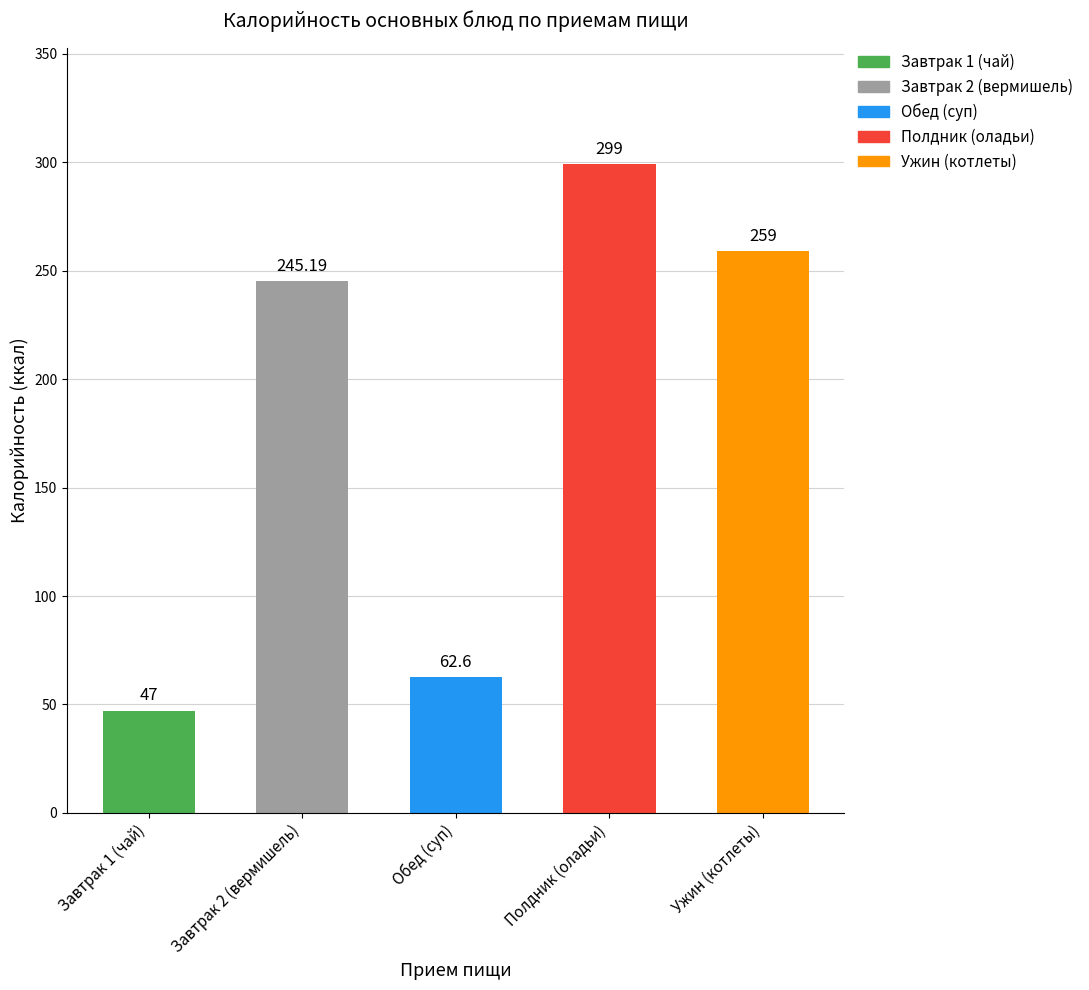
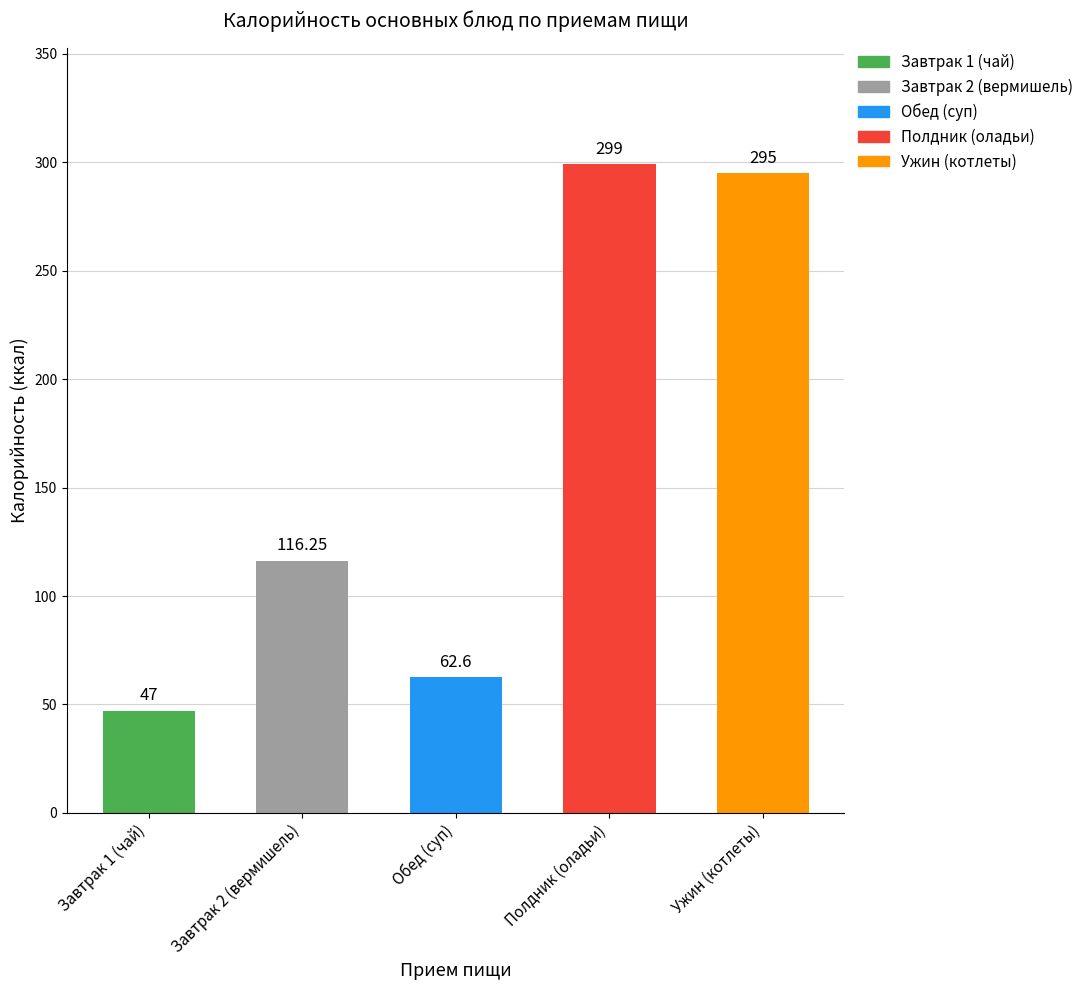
  {
    "Завтрак 1 (чай)": 47,
-   "Завтрак 2 (вермишель)": 245.19,
+   "Завтрак 2 (вермишель)": 116.25,
    "Обед (суп)": 62.6,
    "Полдник (оладьи)": 299,
-   "Ужин (котлеты)": 259
+   "Ужин (котлеты)": 295
  }
